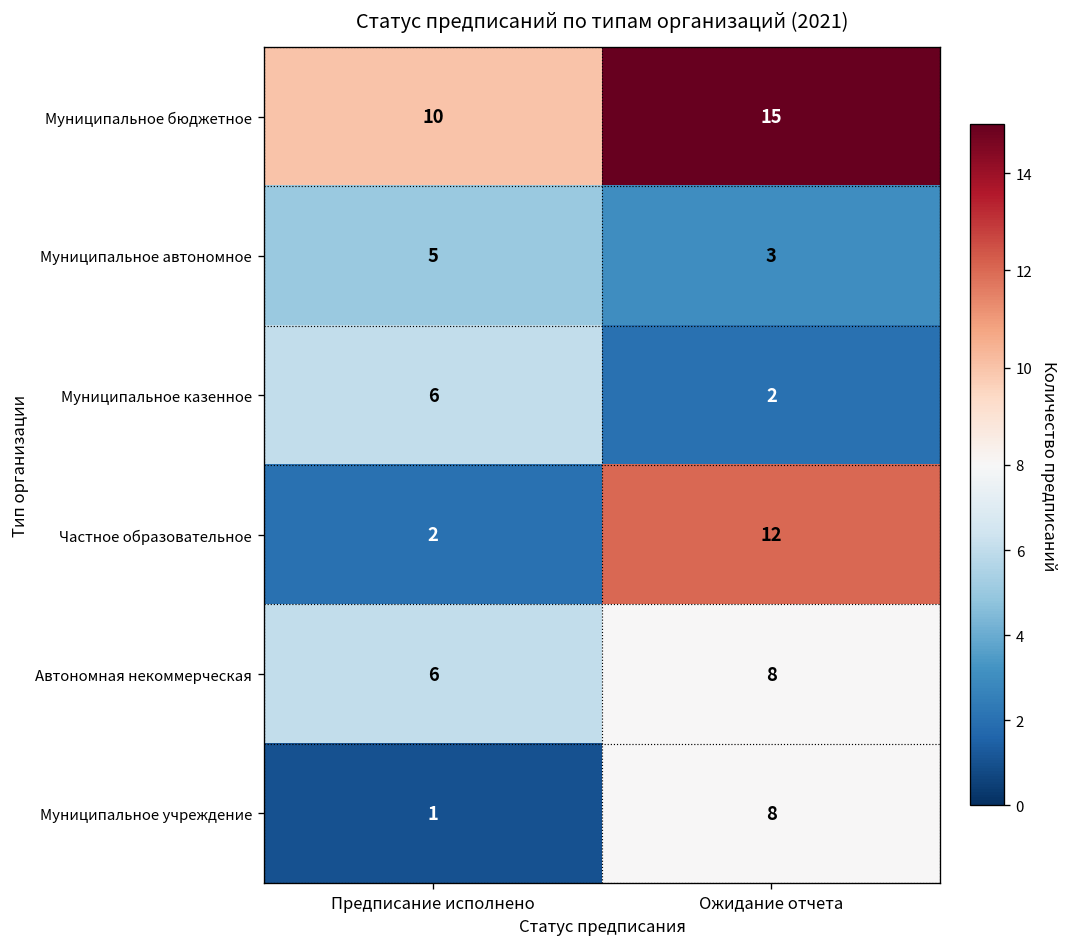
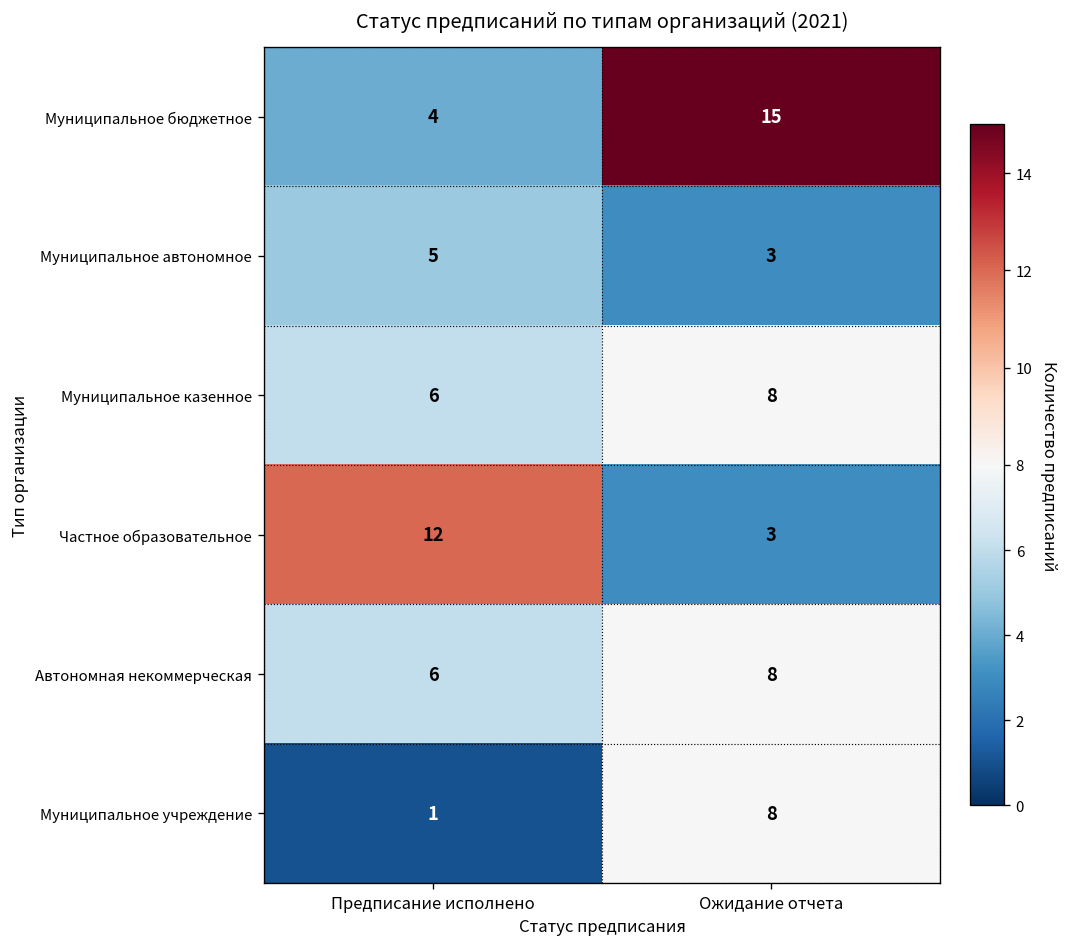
  {
    "Муниципальное бюджетное": {
-     "Предписание исполнено": 10,
+     "Предписание исполнено": 4,
      "Ожидание отчета": 15
    },
    "Муниципальное автономное": {
      "Предписание исполнено": 5,
      "Ожидание отчета": 3
    },
    "Муниципальное казенное": {
      "Предписание исполнено": 6,
-     "Ожидание отчета": 2
+     "Ожидание отчета": 8
    },
    "Частное образовательное": {
-     "Предписание исполнено": 2,
-     "Ожидание отчета": 12
+     "Предписание исполнено": 12,
+     "Ожидание отчета": 3
    },
    "Автономная некоммерческая": {
      "Предписание исполнено": 6,
      "Ожидание отчета": 8
    },
    "Муниципальное учреждение": {
      "Предписание исполнено": 1,
      "Ожидание отчета": 8
    }
  }
